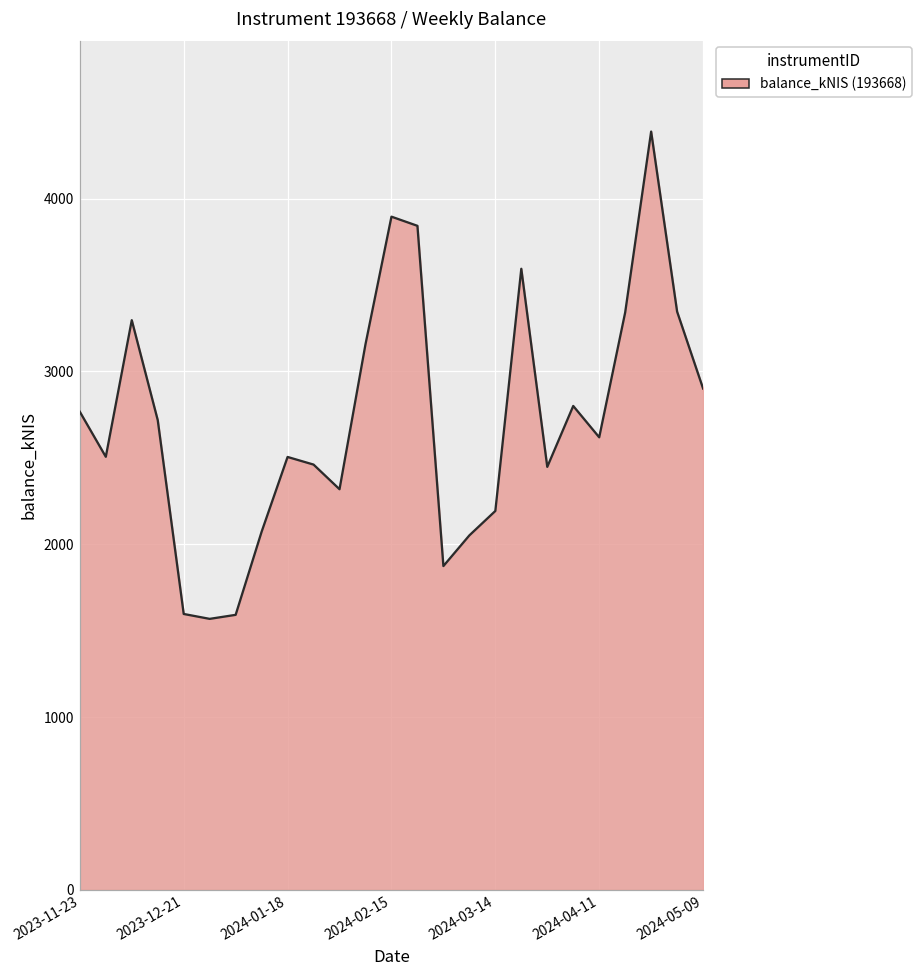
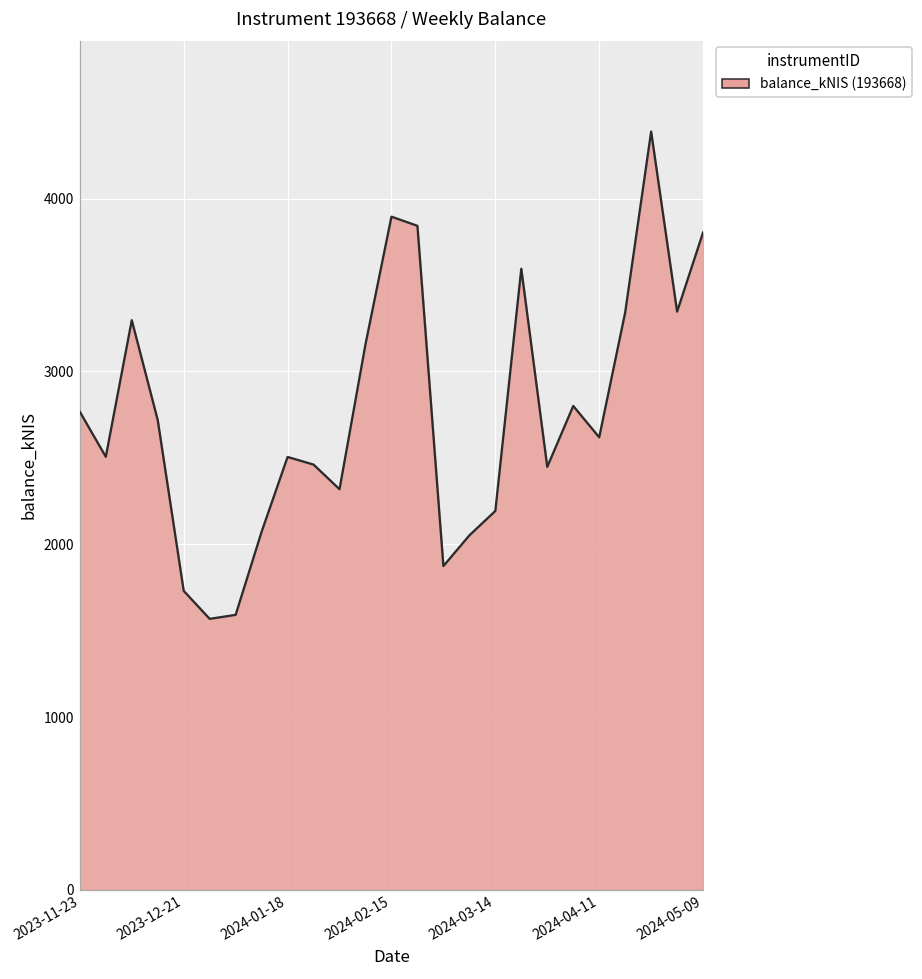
  {
    "2023-11-23": 2770,
-   "2023-12-21": 1600,
+   "2023-12-21": 1730,
    "2024-01-18": 2510,
    "2024-02-15": 3900,
    "2024-03-14": 2190,
    "2024-04-11": 2620,
-   "2024-05-09": 2900
+   "2024-05-09": 3800
  }
